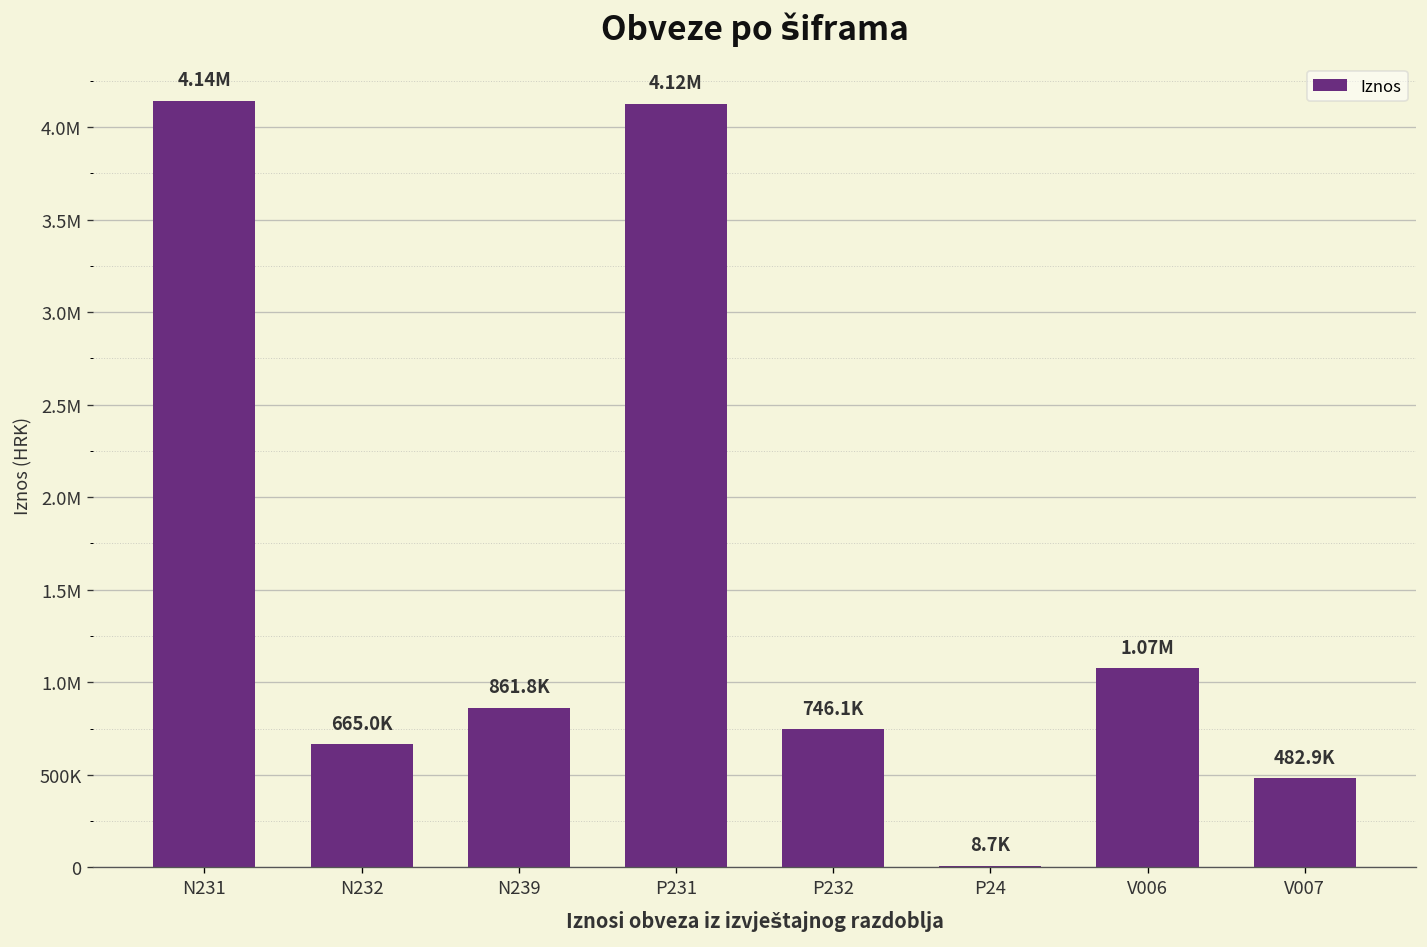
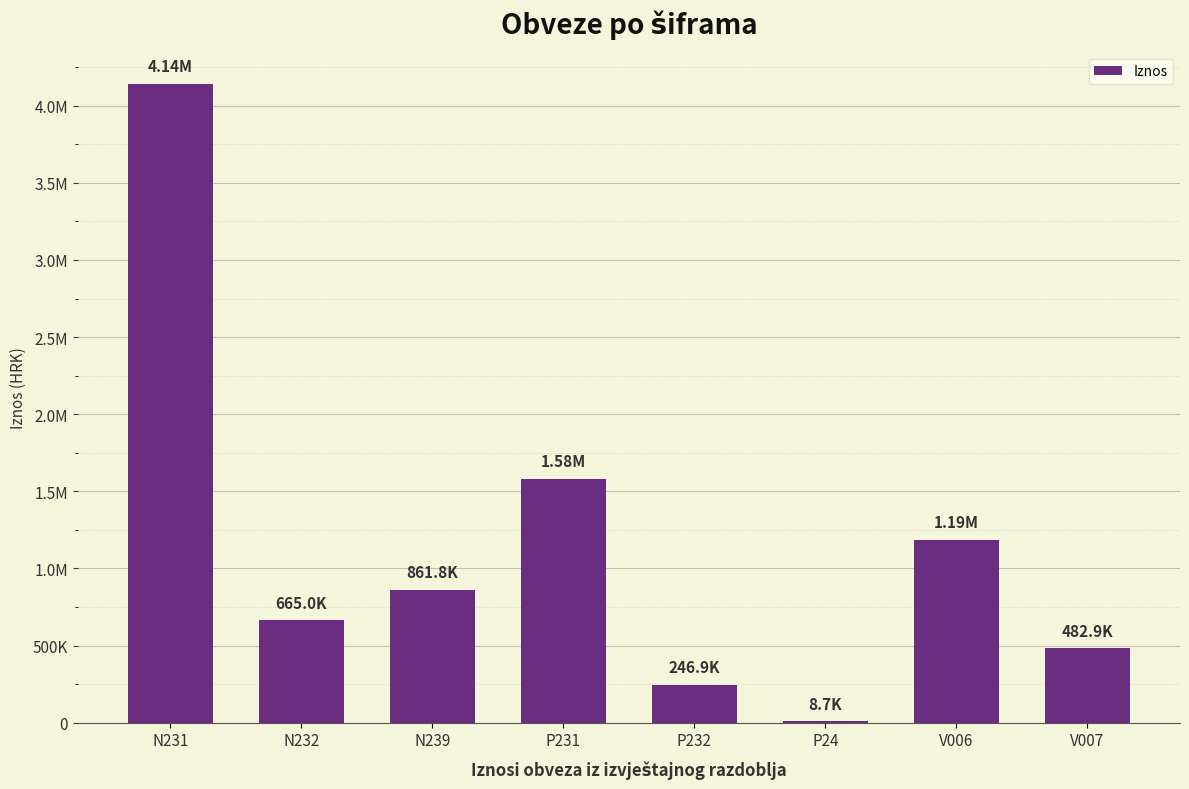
  {
    "N231": "4.14M",
    "N232": "665.0K",
    "N239": "861.8K",
-   "P231": "4.12M",
-   "P232": "746.1K",
+   "P231": "1.58M",
+   "P232": "246.9K",
    "P24": "8.7K",
-   "V006": "1.07M",
+   "V006": "1.19M",
    "V007": "482.9K"
  }
